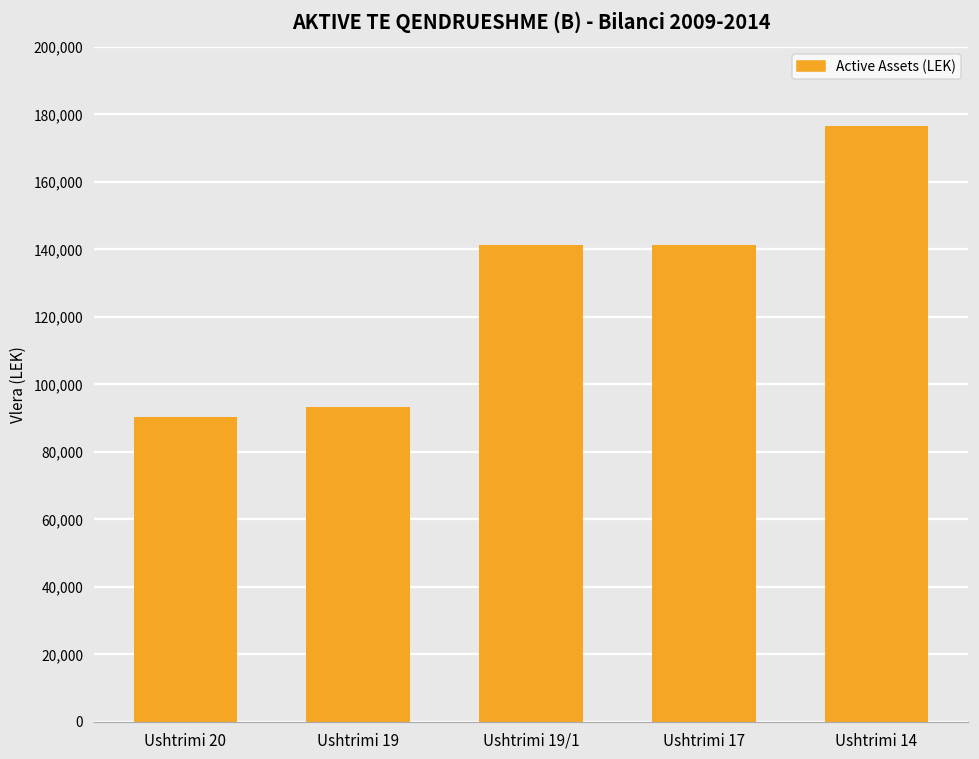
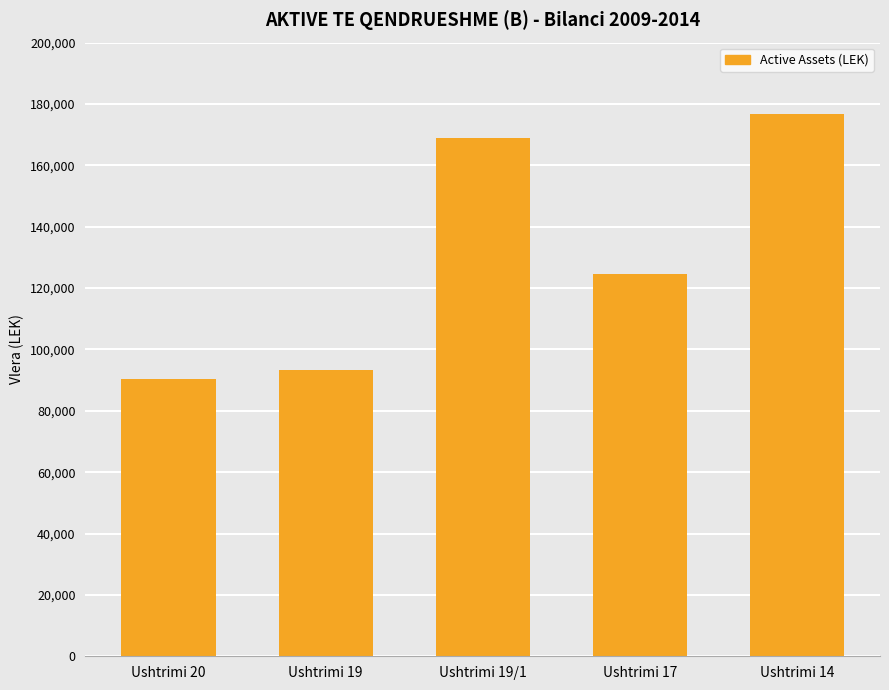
  {
    "Ushtrimi 20": "90,000",
    "Ushtrimi 19": "93,000",
-   "Ushtrimi 19/1": "141,000",
-   "Ushtrimi 17": "141,000",
+   "Ushtrimi 19/1": "169,000",
+   "Ushtrimi 17": "125,000",
    "Ushtrimi 14": "177,000"
  }
